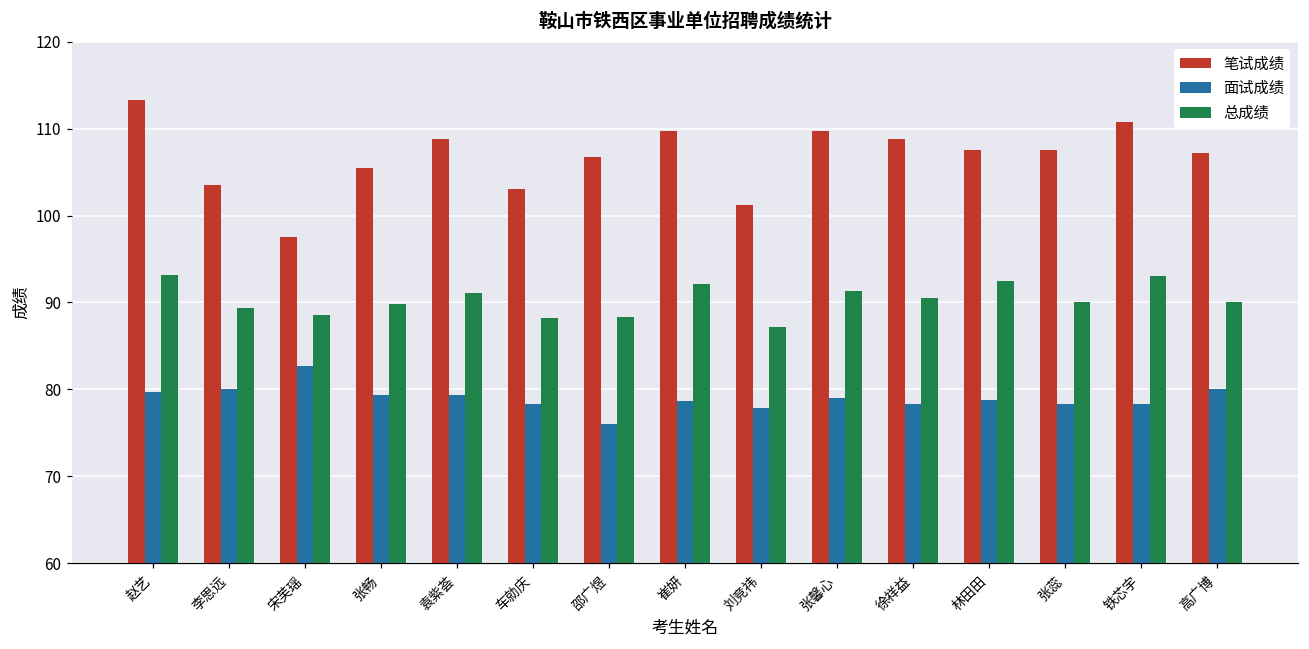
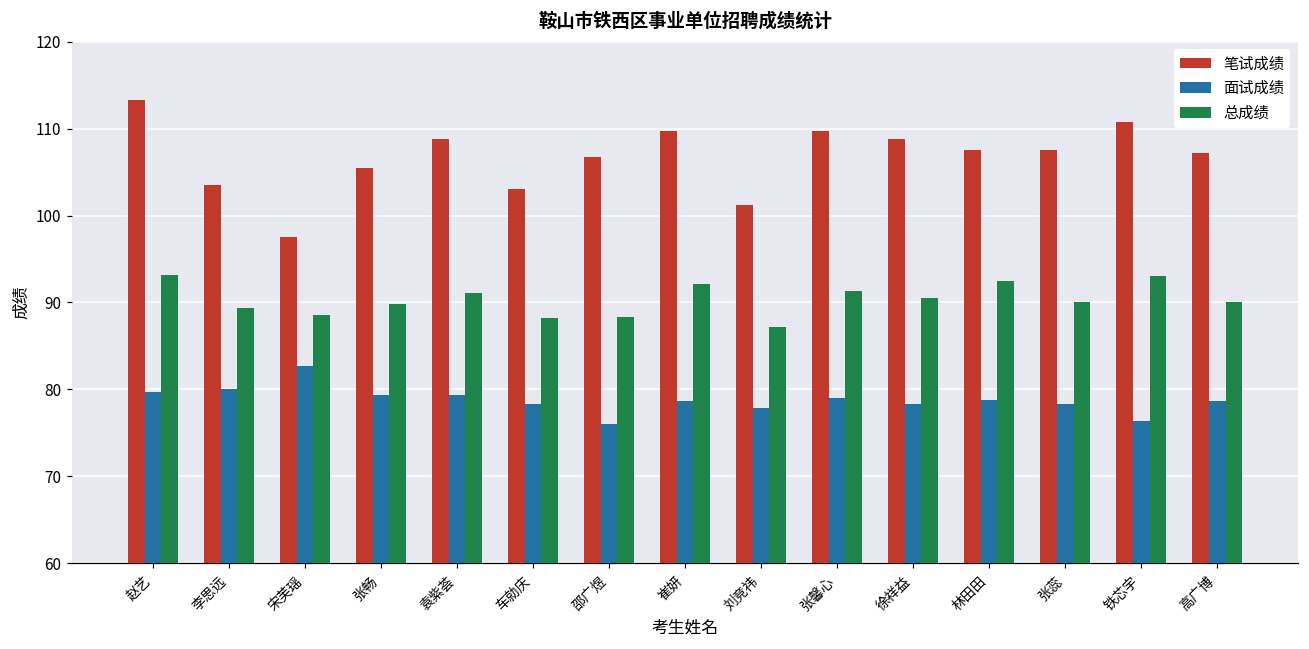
  {
    "笔试成绩": {
      "赵艺": 113,
      "李思远": 104,
      "宋芙瑶": 98,
      "张畅": 106,
      "袁紫荟": 109,
      "车勍庆": 103,
      "邵广煜": 107,
      "崔妍": 110,
      "刘竞祎": 101,
      "张馨心": 110,
      "徐祥益": 109,
      "林田田": 108,
      "张蕊": 108,
      "铁芯宇": 111,
      "高广博": 107
    },
    "面试成绩": {
      "赵艺": 80,
      "李思远": 80,
      "宋芙瑶": 83,
      "张畅": 79,
      "袁紫荟": 79,
      "车勍庆": 78,
      "邵广煜": 76,
      "崔妍": 79,
      "刘竞祎": 78,
      "张馨心": 79,
      "徐祥益": 78,
      "林田田": 79,
      "张蕊": 78,
-     "铁芯宇": 78,
-     "高广博": 80
+     "铁芯宇": 76,
+     "高广博": 79
    },
    "总成绩": {
      "赵艺": 93,
      "李思远": 89,
      "宋芙瑶": 89,
      "张畅": 90,
      "袁紫荟": 91,
      "车勍庆": 88,
      "邵广煜": 88,
      "崔妍": 92,
      "刘竞祎": 87,
      "张馨心": 91,
      "徐祥益": 90,
      "林田田": 92,
      "张蕊": 90,
      "铁芯宇": 93,
      "高广博": 90
    }
  }
